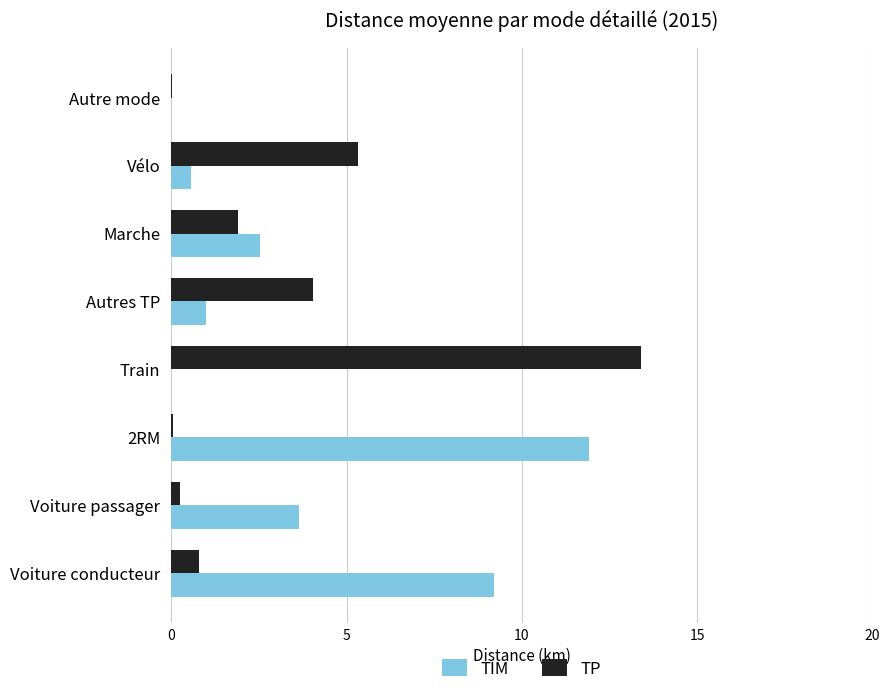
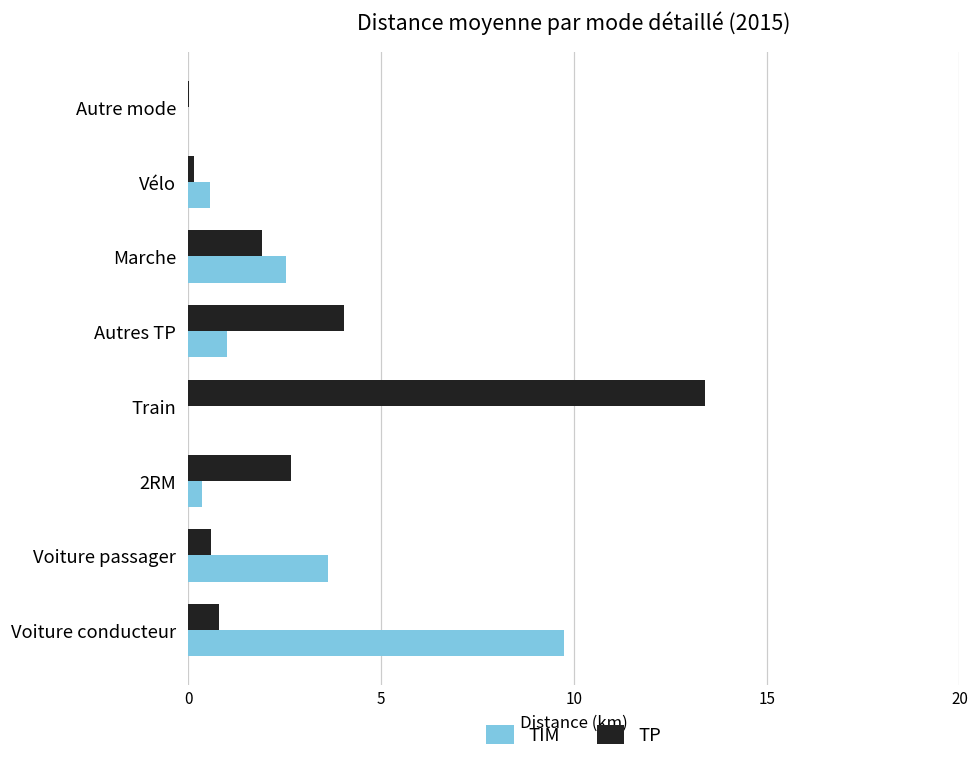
  {
    "TIM": {
      "Autre mode": 0.0,
      "Vélo": 0.6,
      "Marche": 2.5,
      "Autres TP": 1.0,
      "Train": 0.0,
-     "2RM": 11.9,
+     "2RM": 0.4,
      "Voiture passager": 3.6,
-     "Voiture conducteur": 9.2
+     "Voiture conducteur": 9.8
    },
    "TP": {
-     "Vélo": 5.3,
+     "Vélo": 0.1,
      "Marche": 1.9,
      "Autres TP": 4.0,
      "Train": 13.4,
-     "2RM": 0.1,
-     "Voiture passager": 0.2,
+     "2RM": 2.7,
+     "Voiture passager": 0.6,
      "Voiture conducteur": 0.8
    }
  }
